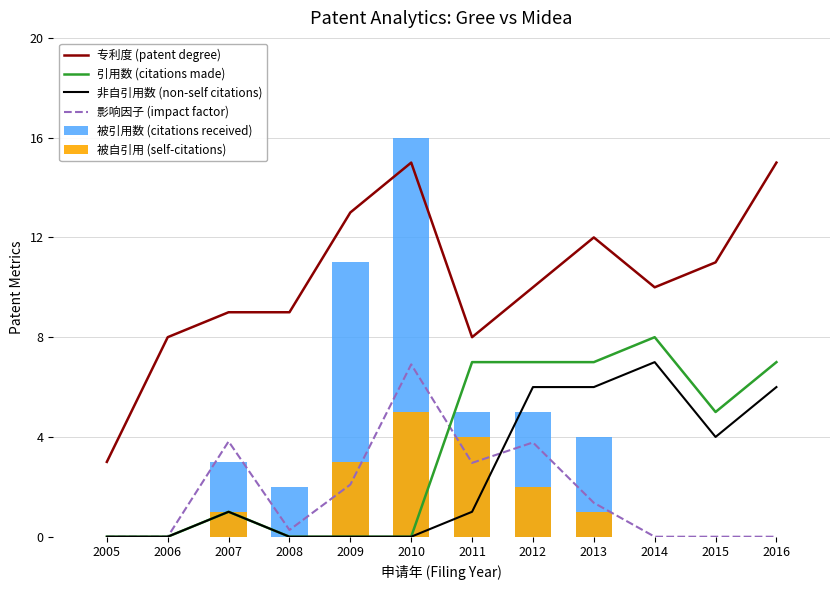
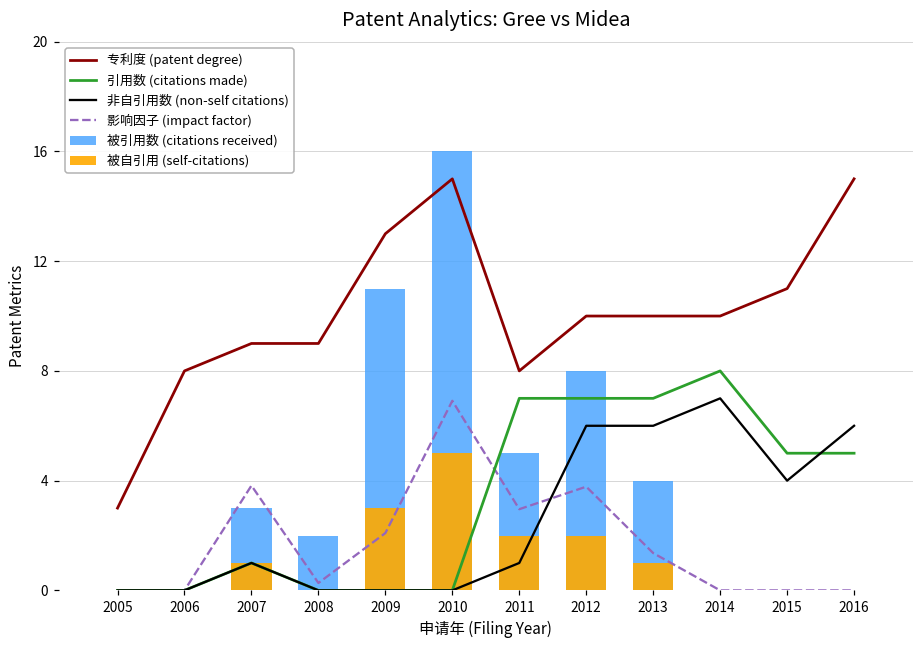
  {
    "专利度 (patent degree)": {
      "2005": 3,
      "2006": 8,
      "2007": 9,
      "2008": 9,
      "2009": 13,
      "2010": 15,
      "2011": 8,
      "2012": 10,
-     "2013": 12,
+     "2013": 10,
      "2014": 10,
      "2015": 11,
      "2016": 15
    },
    "被引用数 (citations received)": {
      "2005": 0,
      "2006": 0,
      "2007": 3,
      "2008": 2,
      "2009": 11,
      "2010": 16,
      "2011": 5,
-     "2012": 5,
+     "2012": 8,
      "2013": 4,
      "2014": 0,
      "2015": 0,
      "2016": 0
    },
    "被自引用 (self-citations)": {
      "2005": 0,
      "2006": 0,
      "2008": 0,
-     "2011": 4,
+     "2011": 2,
      "2014": 0,
      "2015": 0,
      "2016": 0
    },
    "引用数 (citations made)": {
      "2011": 7,
      "2012": 7,
      "2013": 7,
      "2014": 8,
      "2015": 5,
-     "2016": 7
+     "2016": 5
    },
    "非自引用数 (non-self citations)": {
      "2011": 1,
      "2012": 6,
      "2013": 6,
      "2014": 7,
      "2015": 4,
      "2016": 6
    },
    "影响因子 (impact factor)": {
      "2007": 3.8,
      "2008": 0.3,
      "2009": 2,
      "2010": 7,
      "2011": 3,
      "2012": 3.8,
      "2013": 1.4,
      "2014": 0,
      "2015": 0,
      "2016": 0
    }
  }
